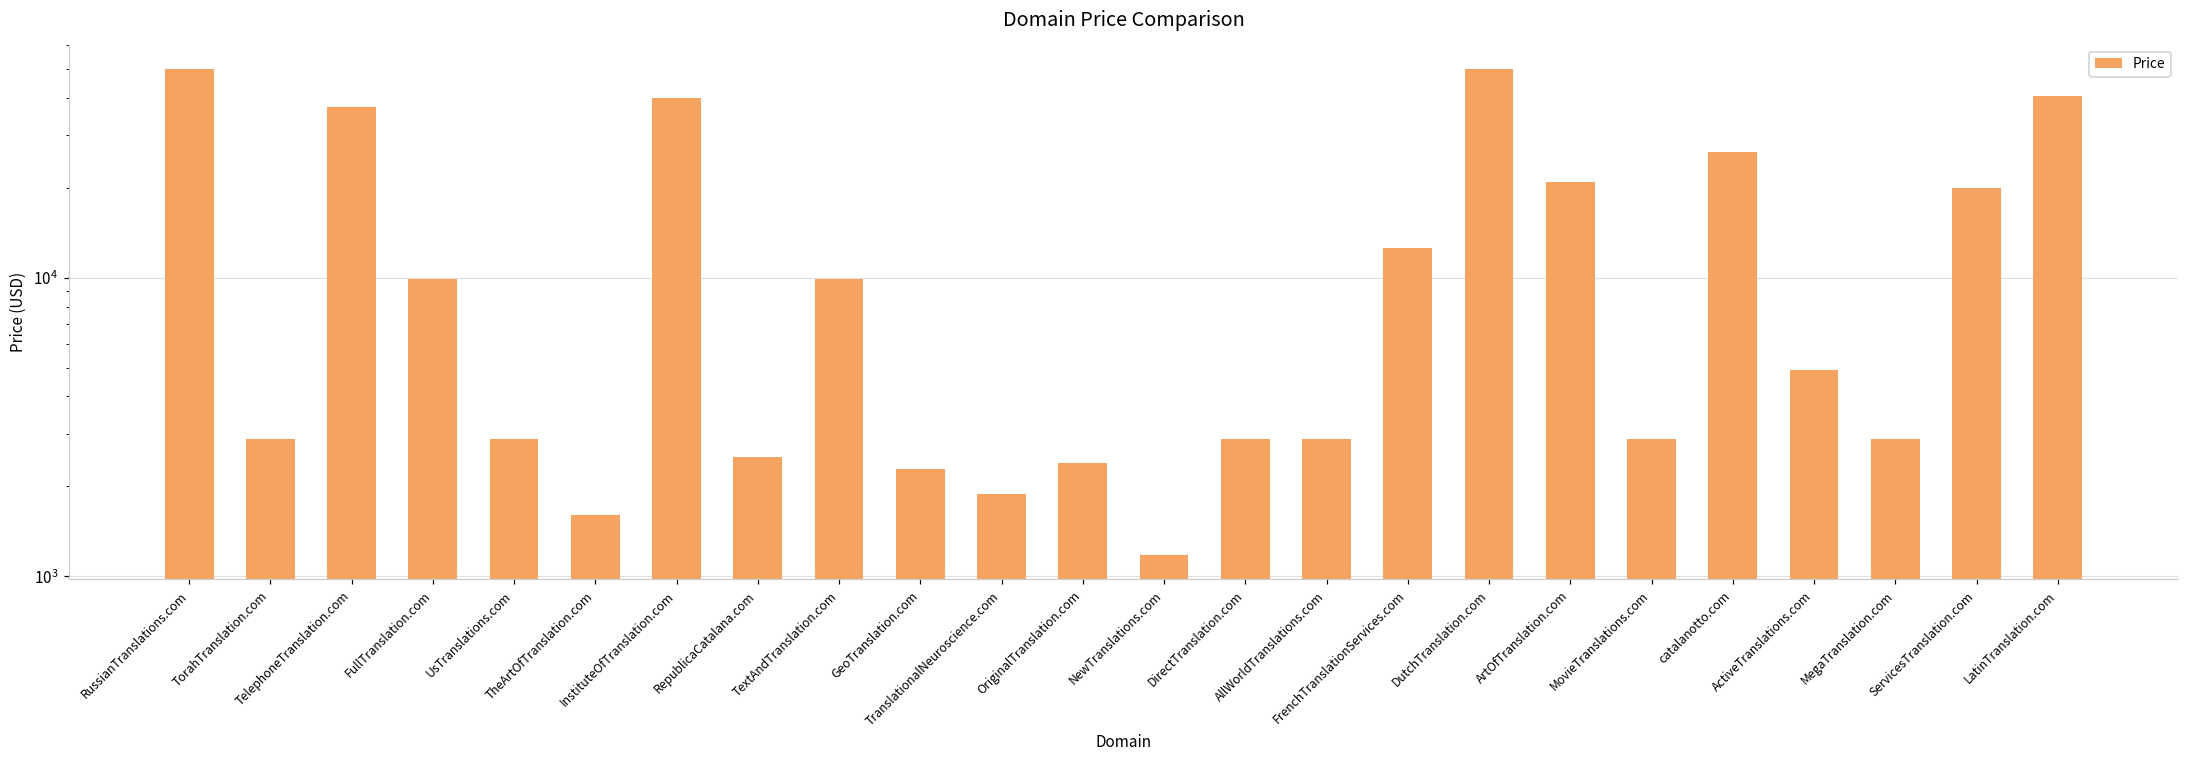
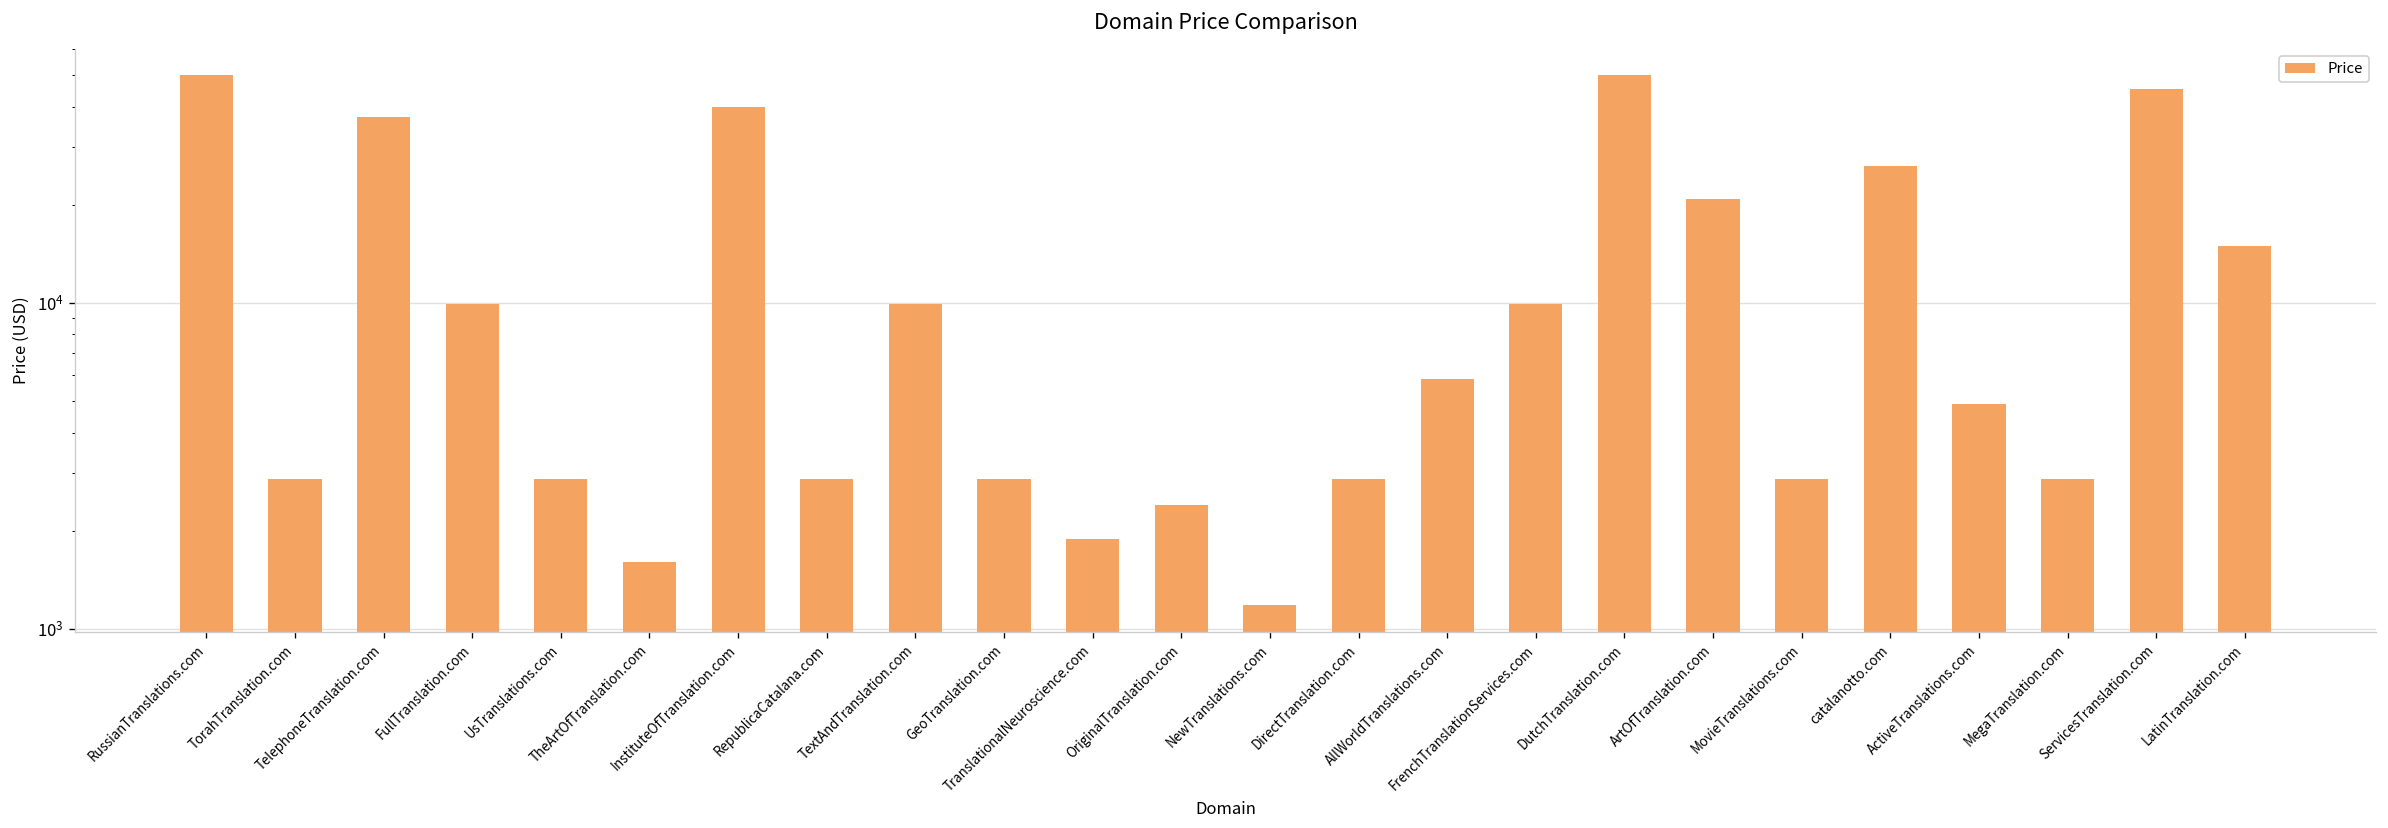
  {
    "RussianTranslations.com": 50000,
    "TorahTranslation.com": 2900,
    "TelephoneTranslation.com": 37000,
    "FullTranslation.com": 9900,
    "UsTranslations.com": 2900,
    "TheArtOfTranslation.com": 1600,
    "InstituteOfTranslation.com": 40000,
-   "RepublicaCatalana.com": 2500,
+   "RepublicaCatalana.com": 2900,
    "TextAndTranslation.com": 9900,
-   "GeoTranslation.com": 2300,
+   "GeoTranslation.com": 2900,
    "TranslationalNeuroscience.com": 1900,
    "OriginalTranslation.com": 2400,
    "NewTranslations.com": 1200,
    "DirectTranslation.com": 2900,
-   "AllWorldTranslations.com": 2900,
-   "FrenchTranslationServices.com": 13000,
+   "AllWorldTranslations.com": 5900,
+   "FrenchTranslationServices.com": 9900,
    "DutchTranslation.com": 50000,
    "ArtOfTranslation.com": 21000,
    "MovieTranslations.com": 2900,
    "catalanotto.com": 26000,
    "ActiveTranslations.com": 4900,
    "MegaTranslation.com": 2900,
-   "ServicesTranslation.com": 20000,
-   "LatinTranslation.com": 40000
+   "ServicesTranslation.com": 45000,
+   "LatinTranslation.com": 15000
  }
